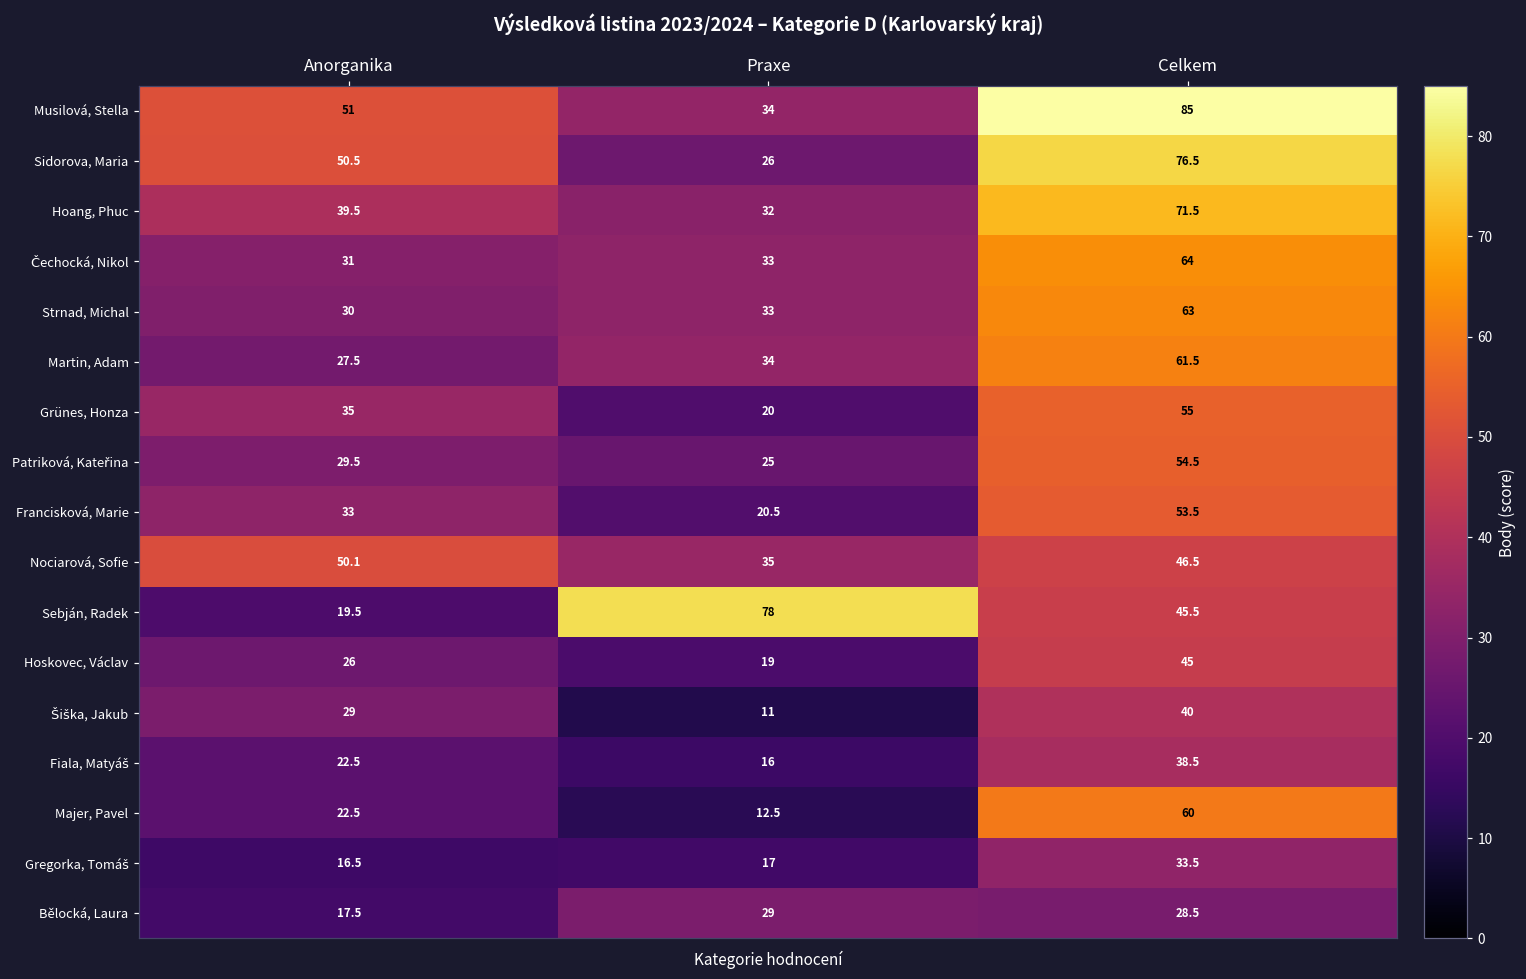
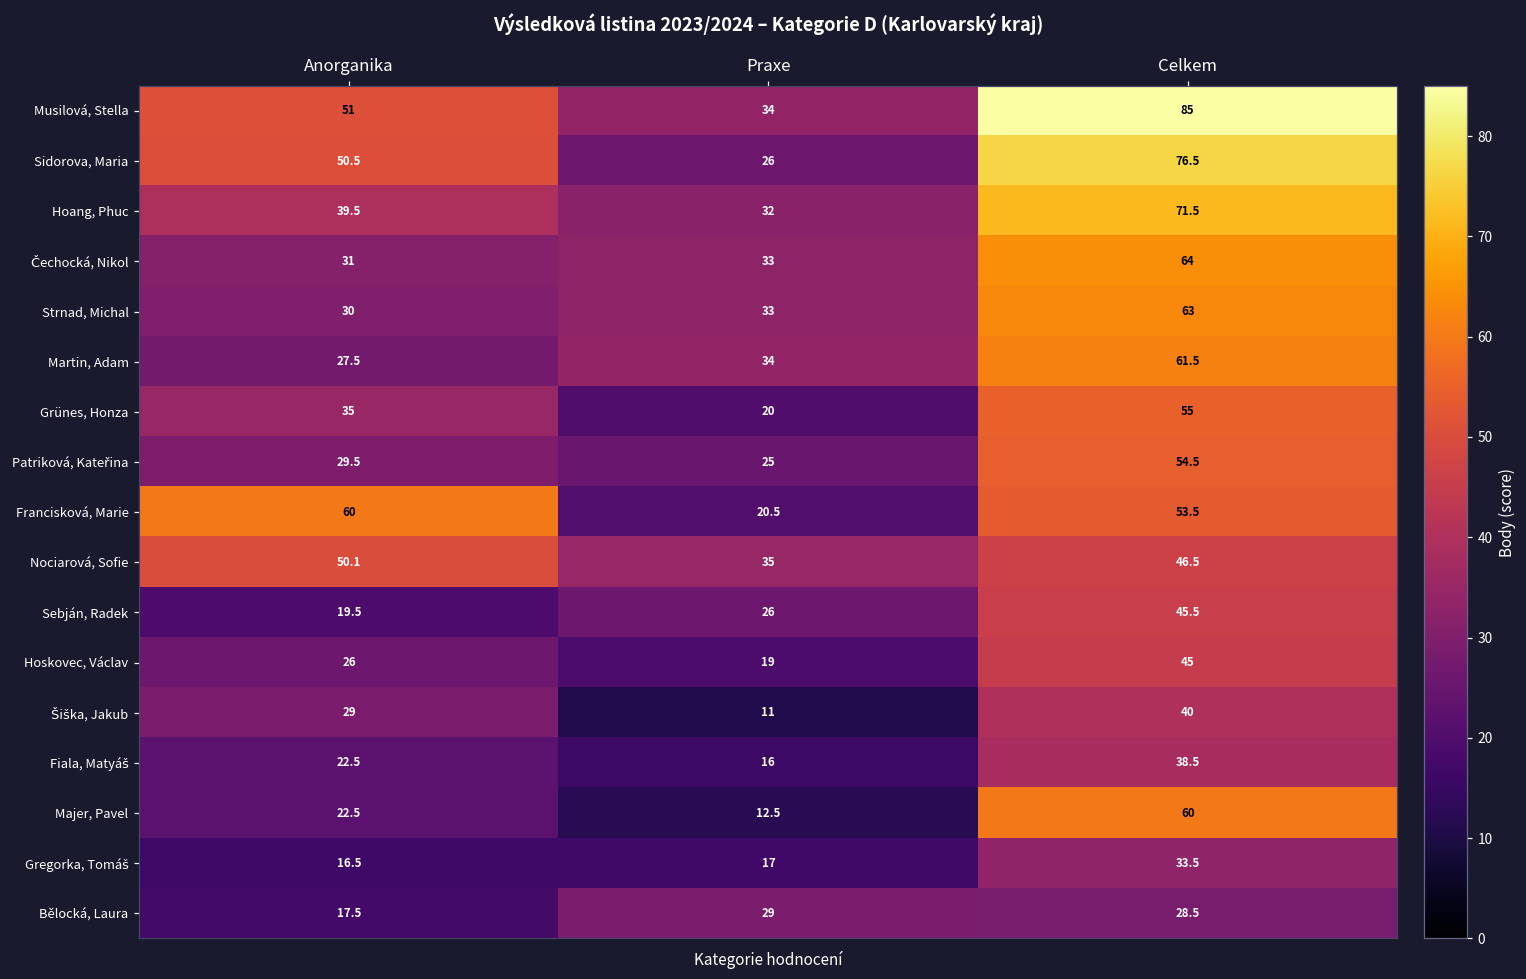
  {
    "Musilová, Stella": {
      "Anorganika": 51,
      "Praxe": 34,
      "Celkem": 85
    },
    "Sidorova, Maria": {
      "Anorganika": 50.5,
      "Praxe": 26,
      "Celkem": 76.5
    },
    "Hoang, Phuc": {
      "Anorganika": 39.5,
      "Praxe": 32,
      "Celkem": 71.5
    },
    "Čechocká, Nikol": {
      "Anorganika": 31,
      "Praxe": 33,
      "Celkem": 64
    },
    "Strnad, Michal": {
      "Anorganika": 30,
      "Praxe": 33,
      "Celkem": 63
    },
    "Martin, Adam": {
      "Anorganika": 27.5,
      "Praxe": 34,
      "Celkem": 61.5
    },
    "Grünes, Honza": {
      "Anorganika": 35,
      "Praxe": 20,
      "Celkem": 55
    },
    "Patriková, Kateřina": {
      "Anorganika": 29.5,
      "Praxe": 25,
      "Celkem": 54.5
    },
    "Francisková, Marie": {
-     "Anorganika": 33,
+     "Anorganika": 60,
      "Praxe": 20.5,
      "Celkem": 53.5
    },
    "Nociarová, Sofie": {
      "Anorganika": 50.1,
      "Praxe": 35,
      "Celkem": 46.5
    },
    "Sebján, Radek": {
      "Anorganika": 19.5,
-     "Praxe": 78,
+     "Praxe": 26,
      "Celkem": 45.5
    },
    "Hoskovec, Václav": {
      "Anorganika": 26,
      "Praxe": 19,
      "Celkem": 45
    },
    "Šiška, Jakub": {
      "Anorganika": 29,
      "Praxe": 11,
      "Celkem": 40
    },
    "Fiala, Matyáš": {
      "Anorganika": 22.5,
      "Praxe": 16,
      "Celkem": 38.5
    },
    "Majer, Pavel": {
      "Anorganika": 22.5,
      "Praxe": 12.5,
      "Celkem": 60
    },
    "Gregorka, Tomáš": {
      "Anorganika": 16.5,
      "Praxe": 17,
      "Celkem": 33.5
    },
    "Bělocká, Laura": {
      "Anorganika": 17.5,
      "Praxe": 29,
      "Celkem": 28.5
    }
  }
